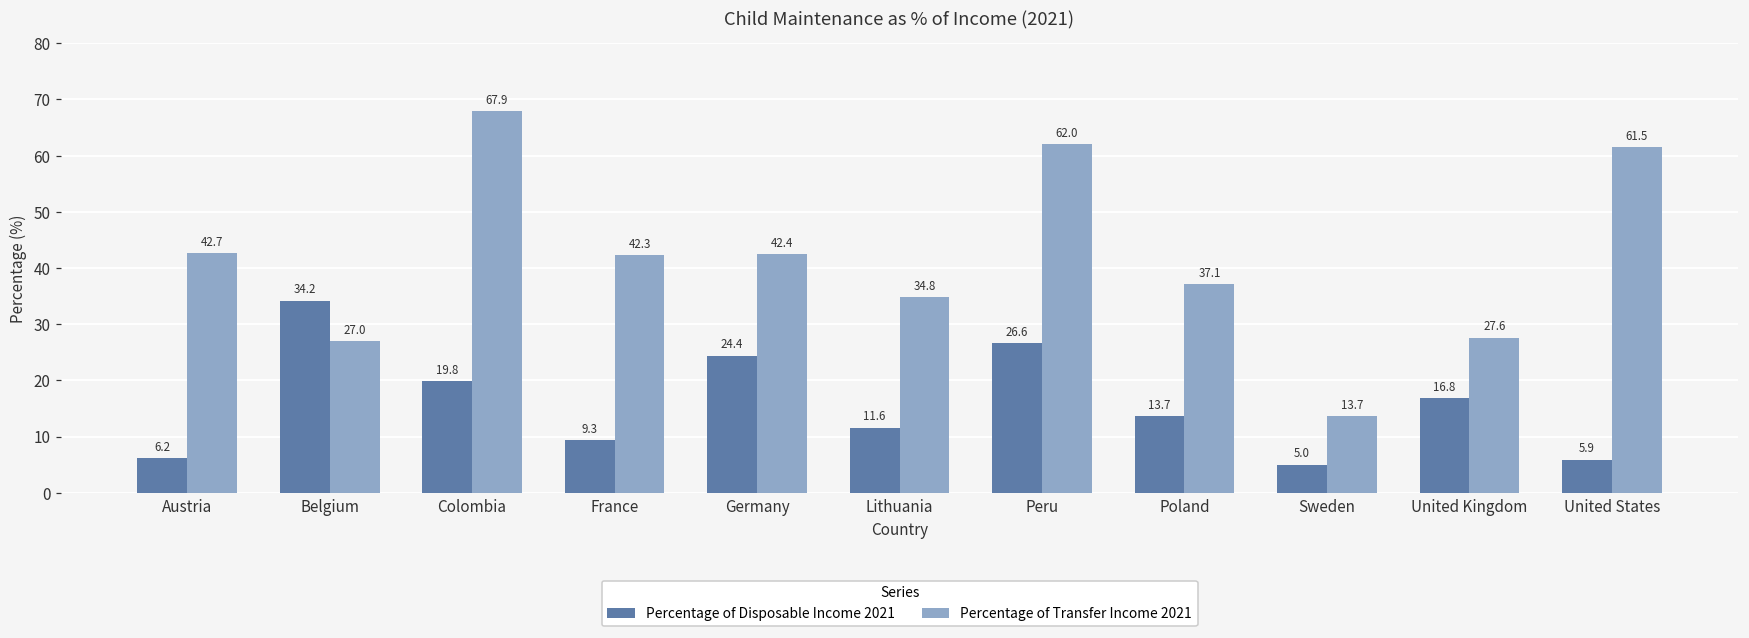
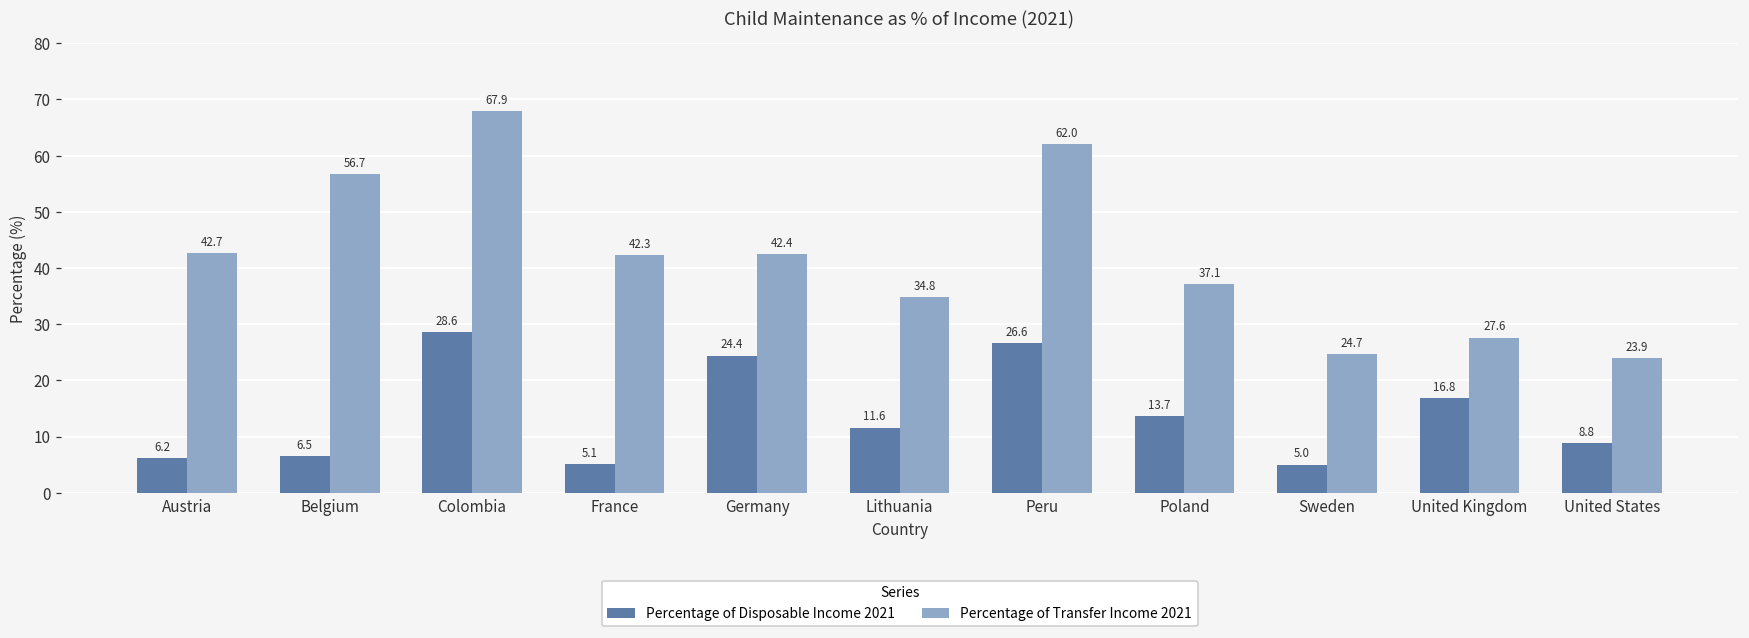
  {
    "Percentage of Disposable Income 2021": {
      "Austria": 6.2,
-     "Belgium": 34.2,
-     "Colombia": 19.8,
-     "France": 9.3,
+     "Belgium": 6.5,
+     "Colombia": 28.6,
+     "France": 5.1,
      "Germany": 24.4,
      "Lithuania": 11.6,
      "Peru": 26.6,
      "Poland": 13.7,
      "Sweden": 5.0,
      "United Kingdom": 16.8,
-     "United States": 5.9
+     "United States": 8.8
    },
    "Percentage of Transfer Income 2021": {
      "Austria": 42.7,
-     "Belgium": 27.0,
+     "Belgium": 56.7,
      "Colombia": 67.9,
      "France": 42.3,
      "Germany": 42.4,
      "Lithuania": 34.8,
      "Peru": 62.0,
      "Poland": 37.1,
-     "Sweden": 13.7,
+     "Sweden": 24.7,
      "United Kingdom": 27.6,
-     "United States": 61.5
+     "United States": 23.9
    }
  }
